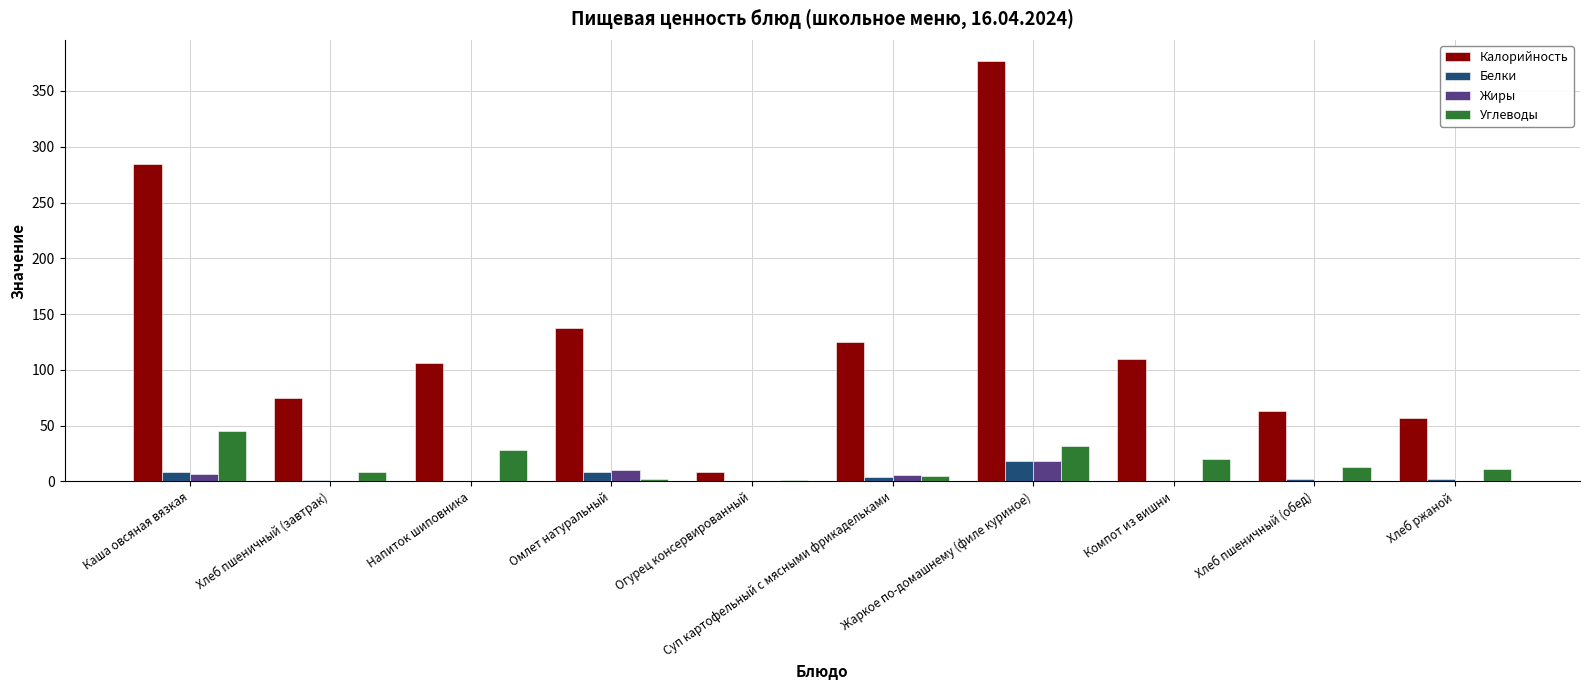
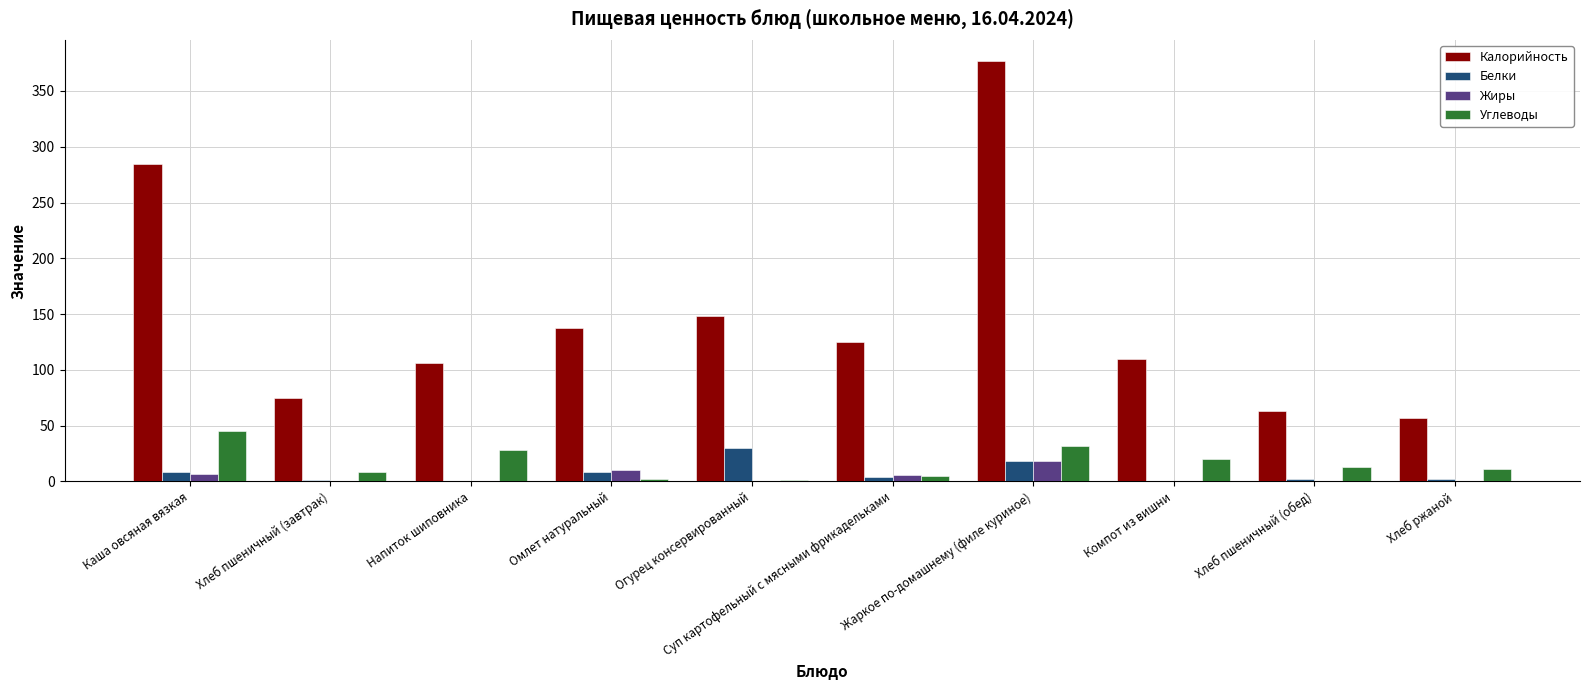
  {
    "Калорийность": {
      "Каша овсяная вязкая": 285,
      "Хлеб пшеничный (завтрак)": 75,
      "Напиток шиповника": 106,
      "Омлет натуральный": 138,
-     "Огурец консервированный": 8,
+     "Огурец консервированный": 148,
      "Суп картофельный с мясными фрикадельками": 125,
      "Жаркое по-домашнему (филе куриное)": 377,
      "Компот из вишни": 110,
      "Хлеб пшеничный (обед)": 63,
      "Хлеб ржаной": 57
    },
    "Белки": {
      "Каша овсяная вязкая": 8,
      "Омлет натуральный": 9,
-     "Огурец консервированный": 1,
+     "Огурец консервированный": 30,
      "Суп картофельный с мясными фрикадельками": 4,
      "Жаркое по-домашнему (филе куриное)": 19
    },
    "Жиры": {
      "Каша овсяная вязкая": 7,
      "Омлет натуральный": 11,
      "Суп картофельный с мясными фрикадельками": 6,
      "Жаркое по-домашнему (филе куриное)": 18,
      "Компот из вишни": 0
    },
    "Углеводы": {
      "Каша овсяная вязкая": 45,
      "Хлеб пшеничный (завтрак)": 9,
      "Напиток шиповника": 28,
      "Суп картофельный с мясными фрикадельками": 5,
      "Жаркое по-домашнему (филе куриное)": 32,
      "Компот из вишни": 20,
      "Хлеб пшеничный (обед)": 13,
      "Хлеб ржаной": 11
    }
  }
